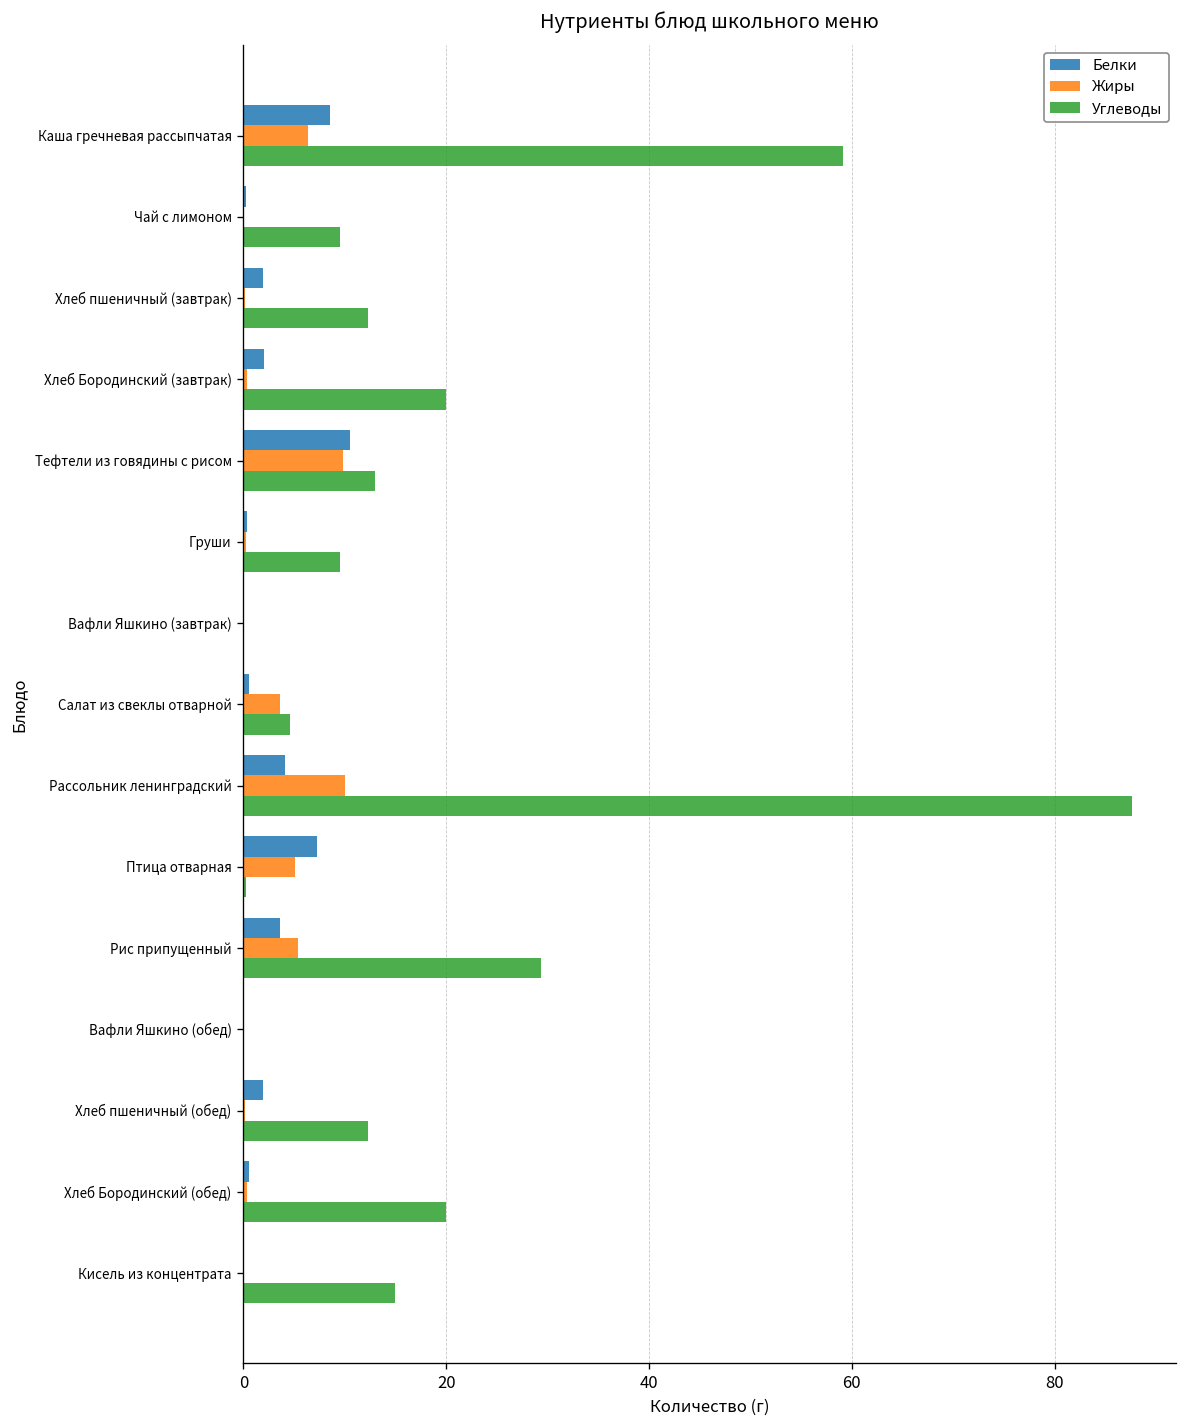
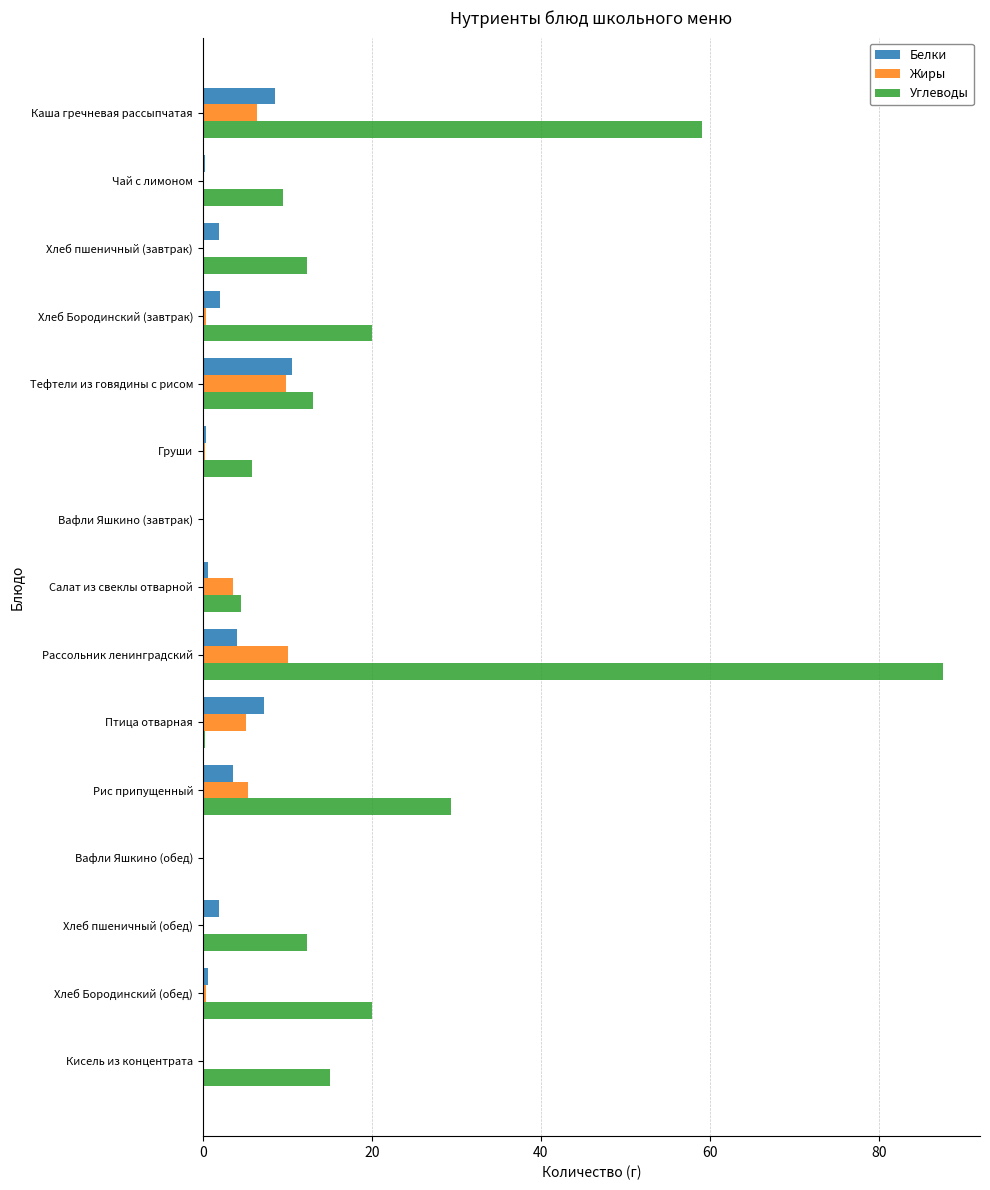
  {
    "Белки": {
      "Каша гречневая рассыпчатая": 9,
      "Чай с лимоном": 0,
      "Хлеб пшеничный (завтрак)": 2,
      "Хлеб Бородинский (завтрак)": 2,
      "Тефтели из говядины с рисом": 11,
      "Груши": 0,
      "Вафли Яшкино (завтрак)": 0,
      "Салат из свеклы отварной": 1,
      "Рассольник ленинградский": 4,
      "Птица отварная": 7,
      "Рис припущенный": 4,
      "Вафли Яшкино (обед)": 0,
      "Хлеб пшеничный (обед)": 2,
      "Хлеб Бородинский (обед)": 1,
      "Кисель из концентрата": 0
    },
    "Жиры": {
      "Каша гречневая рассыпчатая": 6,
      "Хлеб Бородинский (завтрак)": 0,
      "Тефтели из говядины с рисом": 10,
      "Груши": 0,
      "Вафли Яшкино (завтрак)": 0,
      "Салат из свеклы отварной": 4,
      "Рассольник ленинградский": 10,
      "Птица отварная": 5,
      "Рис припущенный": 5,
      "Вафли Яшкино (обед)": 0,
      "Хлеб Бородинский (обед)": 0,
      "Кисель из концентрата": 0
    },
    "Углеводы": {
      "Каша гречневая рассыпчатая": 59,
      "Чай с лимоном": 10,
      "Хлеб пшеничный (завтрак)": 12,
      "Хлеб Бородинский (завтрак)": 20,
      "Тефтели из говядины с рисом": 13,
-     "Груши": 10,
+     "Груши": 6,
      "Вафли Яшкино (завтрак)": 0,
      "Салат из свеклы отварной": 5,
      "Рассольник ленинградский": 88,
      "Рис припущенный": 29,
      "Вафли Яшкино (обед)": 0,
      "Хлеб пшеничный (обед)": 12,
      "Хлеб Бородинский (обед)": 20,
      "Кисель из концентрата": 15
    }
  }
